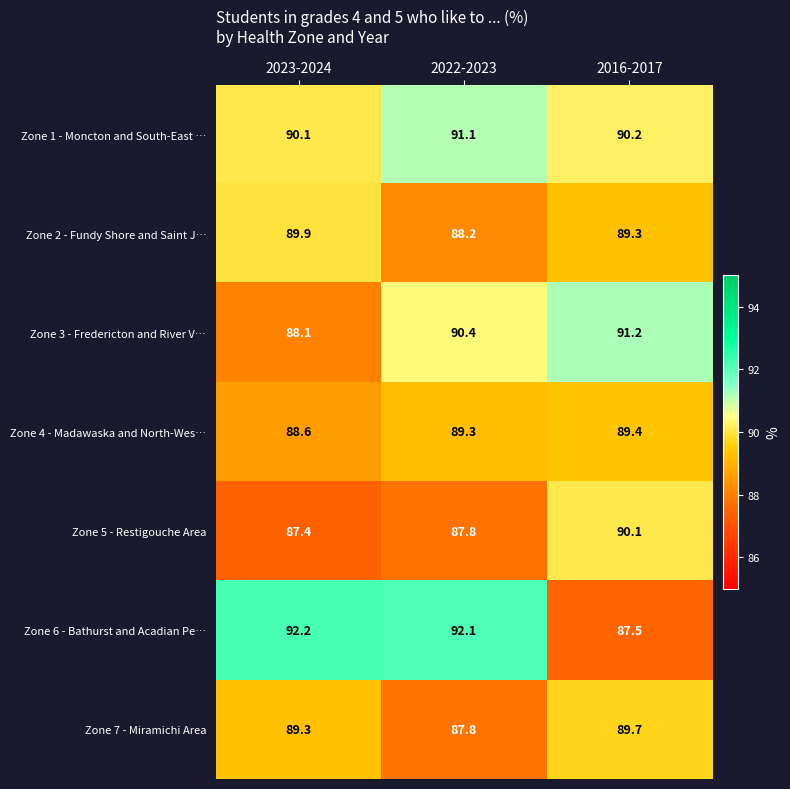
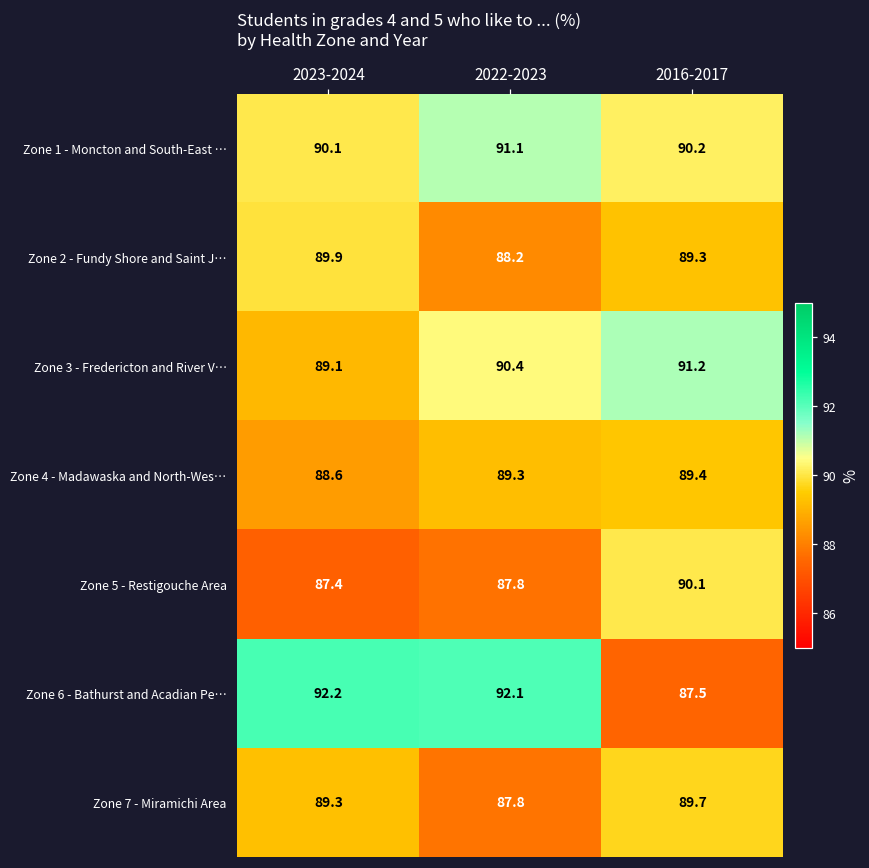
  {
    "Zone 1 - Moncton and South-East …": {
      "2023-2024": 90.1,
      "2022-2023": 91.1,
      "2016-2017": 90.2
    },
    "Zone 2 - Fundy Shore and Saint J…": {
      "2023-2024": 89.9,
      "2022-2023": 88.2,
      "2016-2017": 89.3
    },
    "Zone 3 - Fredericton and River V…": {
-     "2023-2024": 88.1,
+     "2023-2024": 89.1,
      "2022-2023": 90.4,
      "2016-2017": 91.2
    },
    "Zone 4 - Madawaska and North-Wes…": {
      "2023-2024": 88.6,
      "2022-2023": 89.3,
      "2016-2017": 89.4
    },
    "Zone 5 - Restigouche Area": {
      "2023-2024": 87.4,
      "2022-2023": 87.8,
      "2016-2017": 90.1
    },
    "Zone 6 - Bathurst and Acadian Pe…": {
      "2023-2024": 92.2,
      "2022-2023": 92.1,
      "2016-2017": 87.5
    },
    "Zone 7 - Miramichi Area": {
      "2023-2024": 89.3,
      "2022-2023": 87.8,
      "2016-2017": 89.7
    }
  }
